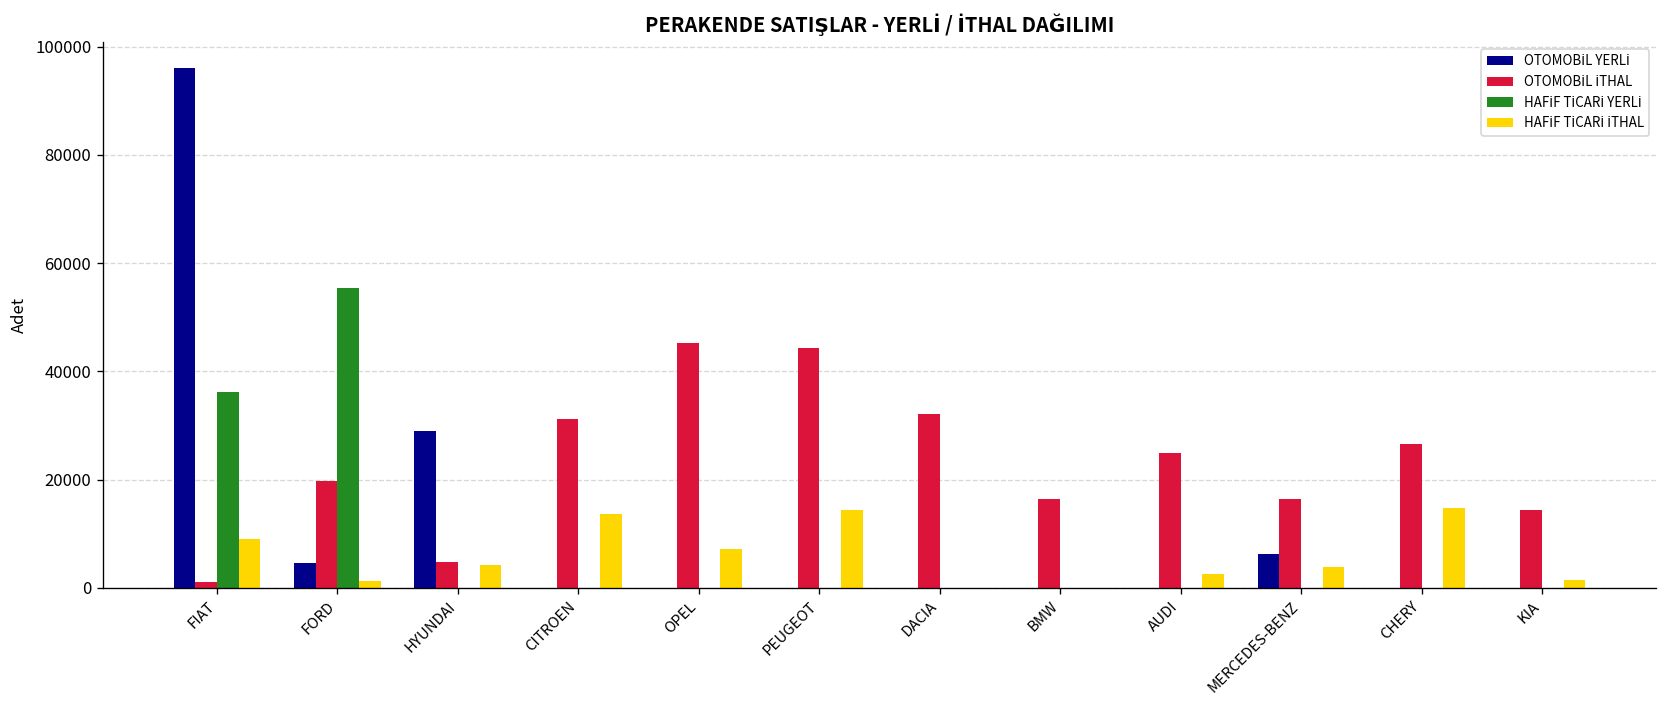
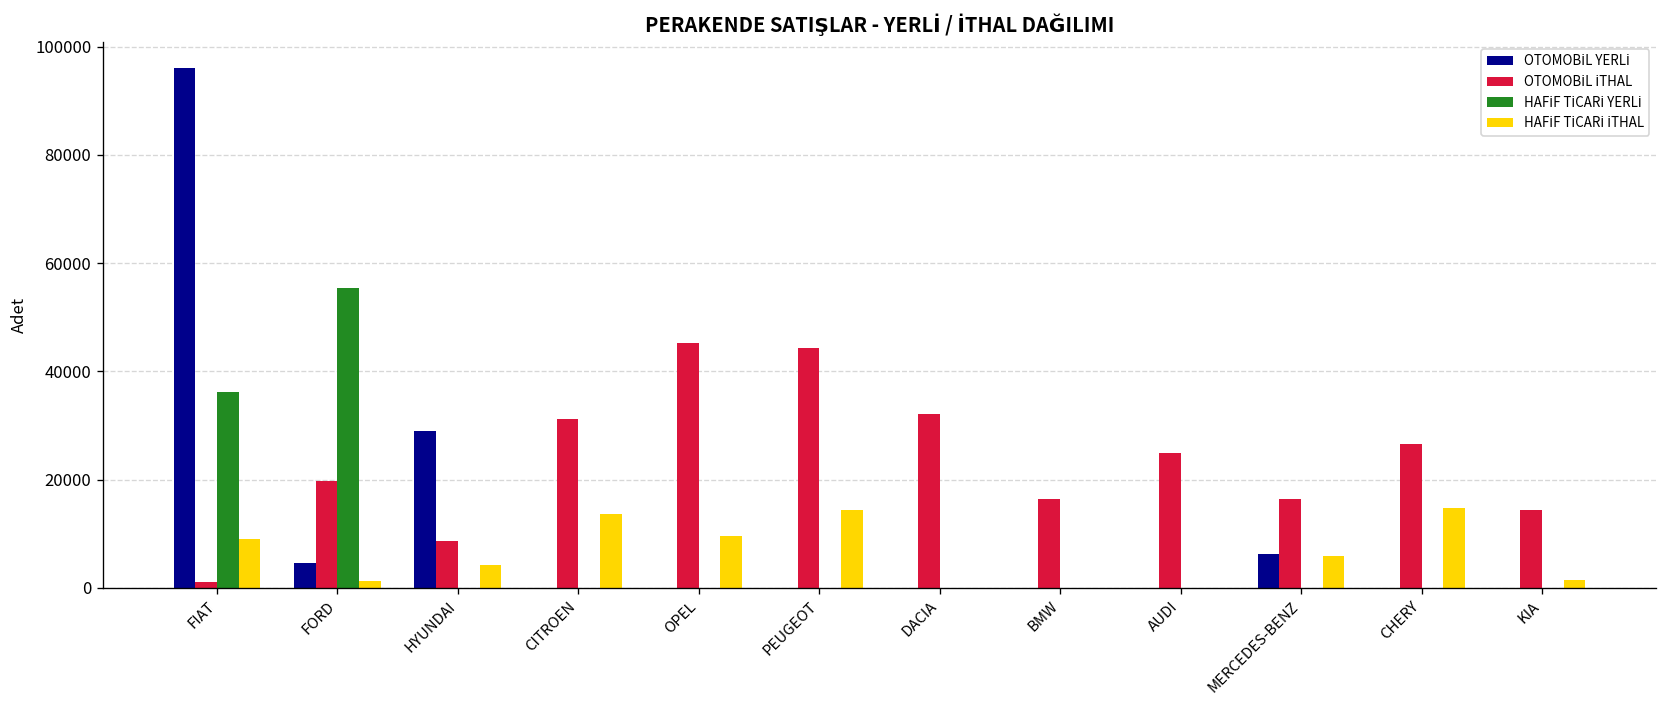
  {
    "OTOMOBİL YERLİ": {
      "FIAT": 96000,
      "FORD": 5000,
      "HYUNDAI": 29000,
      "CITROEN": 0,
      "OPEL": 0,
      "PEUGEOT": 0,
      "DACIA": 0,
      "BMW": 0,
      "AUDI": 0,
      "MERCEDES-BENZ": 6000,
      "CHERY": 0,
      "KIA": 0
    },
    "OTOMOBİL İTHAL": {
      "FIAT": 1000,
      "FORD": 20000,
-     "HYUNDAI": 5000,
+     "HYUNDAI": 9000,
      "CITROEN": 31000,
      "OPEL": 45000,
      "PEUGEOT": 44000,
      "DACIA": 32000,
      "BMW": 16000,
      "AUDI": 25000,
      "MERCEDES-BENZ": 16000,
      "CHERY": 27000,
      "KIA": 14000
    },
    "HAFİF TİCARİ YERLİ": {
      "FIAT": 36000,
      "FORD": 56000,
      "HYUNDAI": 0,
      "CITROEN": 0,
      "OPEL": 0,
      "PEUGEOT": 0,
      "DACIA": 0,
      "BMW": 0,
      "AUDI": 0,
      "MERCEDES-BENZ": 0,
      "CHERY": 0,
      "KIA": 0
    },
    "HAFİF TİCARİ İTHAL": {
      "FIAT": 9000,
      "FORD": 1000,
      "HYUNDAI": 4000,
      "CITROEN": 14000,
-     "OPEL": 7000,
+     "OPEL": 10000,
      "PEUGEOT": 14000,
      "DACIA": 0,
      "BMW": 0,
-     "AUDI": 2000,
-     "MERCEDES-BENZ": 4000,
+     "AUDI": 0,
+     "MERCEDES-BENZ": 6000,
      "CHERY": 15000,
      "KIA": 1000
    }
  }
